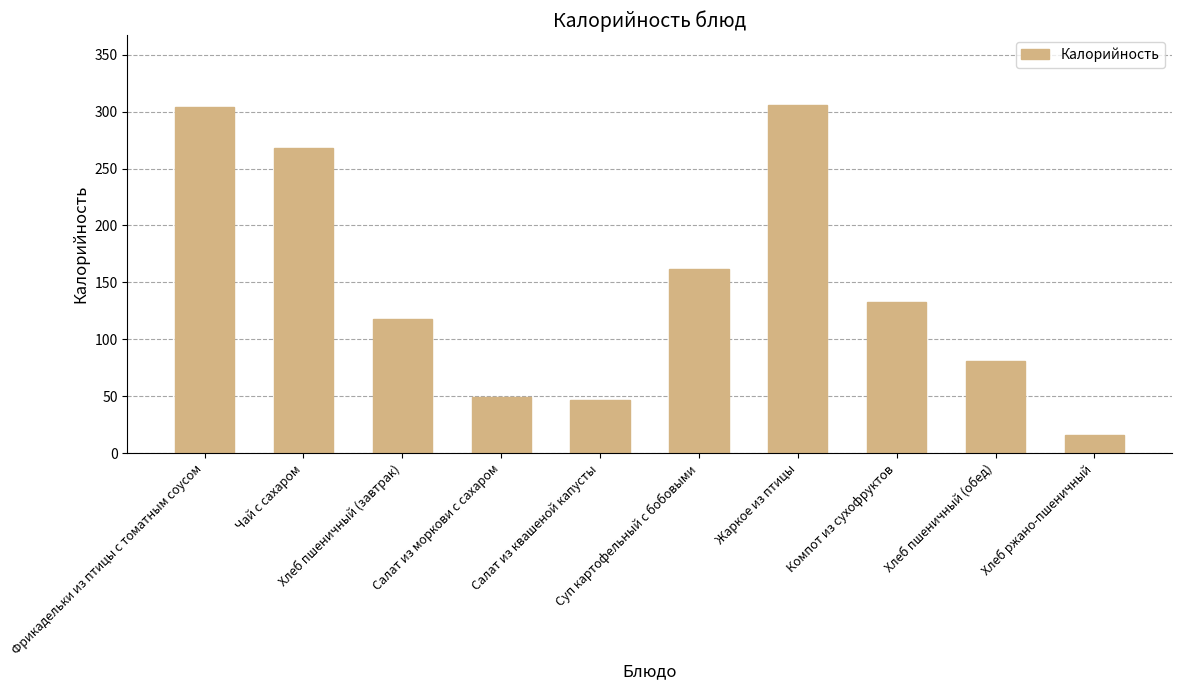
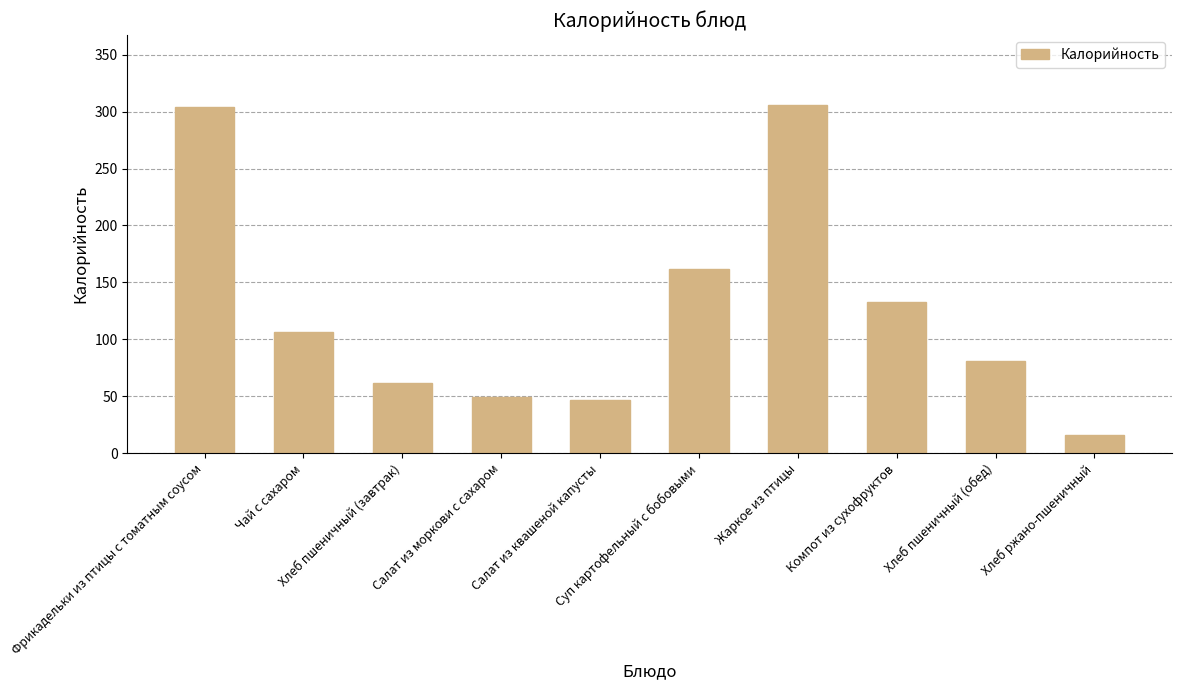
  {
    "Фрикадельки из птицы с томатным соусом": 304,
-   "Чай с сахаром": 268,
-   "Хлеб пшеничный (завтрак)": 118,
+   "Чай с сахаром": 106,
+   "Хлеб пшеничный (завтрак)": 62,
    "Салат из моркови с сахаром": 49,
    "Салат из квашеной капусты": 47,
    "Суп картофельный с бобовыми": 162,
    "Жаркое из птицы": 306,
    "Компот из сухофруктов": 133,
    "Хлеб пшеничный (обед)": 81,
    "Хлеб ржано-пшеничный": 16
  }
